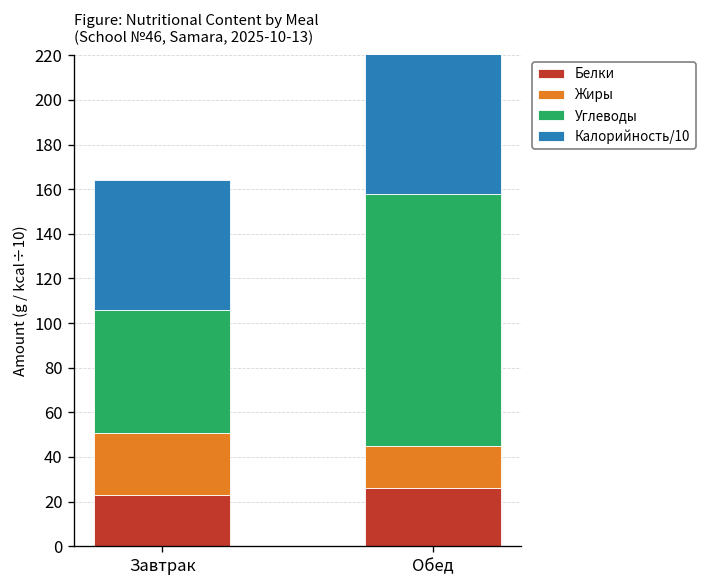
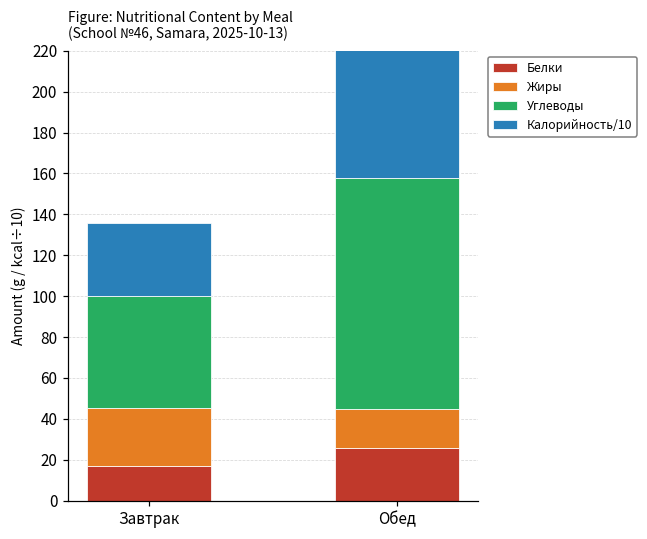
  {
    "Белки": {
-     "Завтрак": 23,
+     "Завтрак": 17,
      "Обед": 26
    },
    "Жиры": {
      "Завтрак": 28,
      "Обед": 19
    },
    "Углеводы": {
      "Завтрак": 55,
      "Обед": 113
    },
    "Калорийность/10": {
-     "Завтрак": 58
+     "Завтрак": 36
    }
  }
